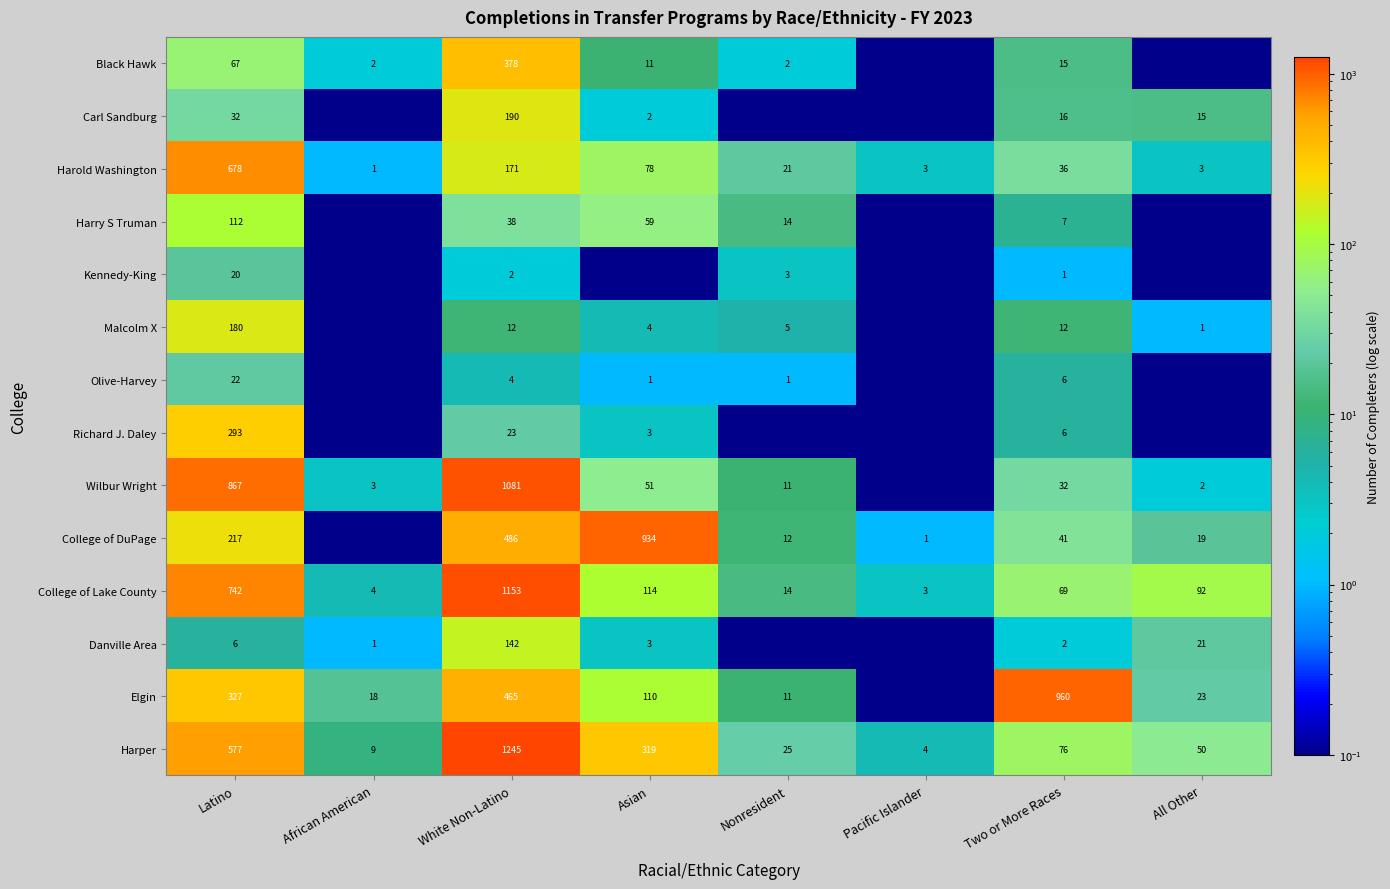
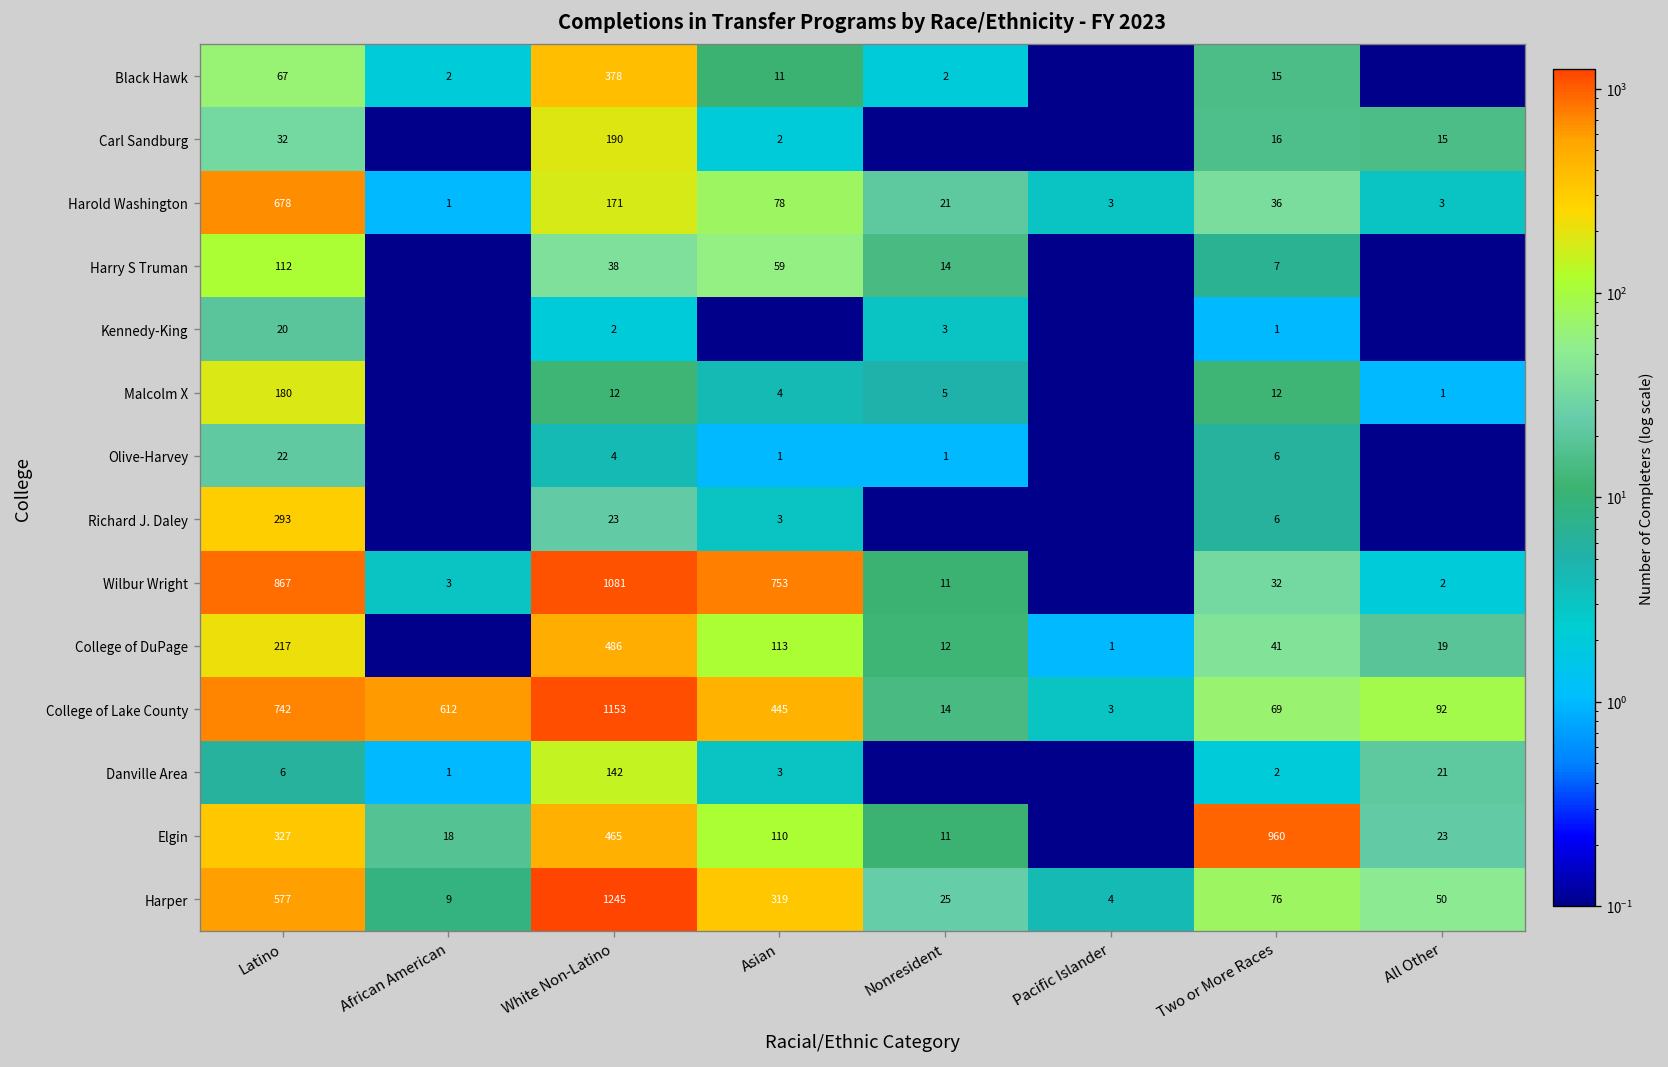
  {
    "Black Hawk": {
      "Latino": 67,
      "African American": 2,
      "White Non-Latino": 378,
      "Asian": 11,
      "Nonresident": 2,
      "Two or More Races": 15
    },
    "Carl Sandburg": {
      "Latino": 32,
      "White Non-Latino": 190,
      "Asian": 2,
      "Two or More Races": 16,
      "All Other": 15
    },
    "Harold Washington": {
      "Latino": 678,
      "African American": 1,
      "White Non-Latino": 171,
      "Asian": 78,
      "Nonresident": 21,
      "Pacific Islander": 3,
      "Two or More Races": 36,
      "All Other": 3
    },
    "Harry S Truman": {
      "Latino": 112,
      "White Non-Latino": 38,
      "Asian": 59,
      "Nonresident": 14,
      "Two or More Races": 7
    },
    "Kennedy-King": {
      "Latino": 20,
      "White Non-Latino": 2,
      "Nonresident": 3,
      "Two or More Races": 1
    },
    "Malcolm X": {
      "Latino": 180,
      "White Non-Latino": 12,
      "Asian": 4,
      "Nonresident": 5,
      "Two or More Races": 12,
      "All Other": 1
    },
    "Olive-Harvey": {
      "Latino": 22,
      "White Non-Latino": 4,
      "Asian": 1,
      "Nonresident": 1,
      "Two or More Races": 6
    },
    "Richard J. Daley": {
      "Latino": 293,
      "White Non-Latino": 23,
      "Asian": 3,
      "Two or More Races": 6
    },
    "Wilbur Wright": {
      "Latino": 867,
      "African American": 3,
      "White Non-Latino": 1081,
-     "Asian": 51,
+     "Asian": 753,
      "Nonresident": 11,
      "Two or More Races": 32,
      "All Other": 2
    },
    "College of DuPage": {
      "Latino": 217,
      "White Non-Latino": 486,
-     "Asian": 934,
+     "Asian": 113,
      "Nonresident": 12,
      "Pacific Islander": 1,
      "Two or More Races": 41,
      "All Other": 19
    },
    "College of Lake County": {
      "Latino": 742,
-     "African American": 4,
+     "African American": 612,
      "White Non-Latino": 1153,
-     "Asian": 114,
+     "Asian": 445,
      "Nonresident": 14,
      "Pacific Islander": 3,
      "Two or More Races": 69,
      "All Other": 92
    },
    "Danville Area": {
      "Latino": 6,
      "African American": 1,
      "White Non-Latino": 142,
      "Asian": 3,
      "Two or More Races": 2,
      "All Other": 21
    },
    "Elgin": {
      "Latino": 327,
      "African American": 18,
      "White Non-Latino": 465,
      "Asian": 110,
      "Nonresident": 11,
      "Two or More Races": 960,
      "All Other": 23
    },
    "Harper": {
      "Latino": 577,
      "African American": 9,
      "White Non-Latino": 1245,
      "Asian": 319,
      "Nonresident": 25,
      "Pacific Islander": 4,
      "Two or More Races": 76,
      "All Other": 50
    }
  }
